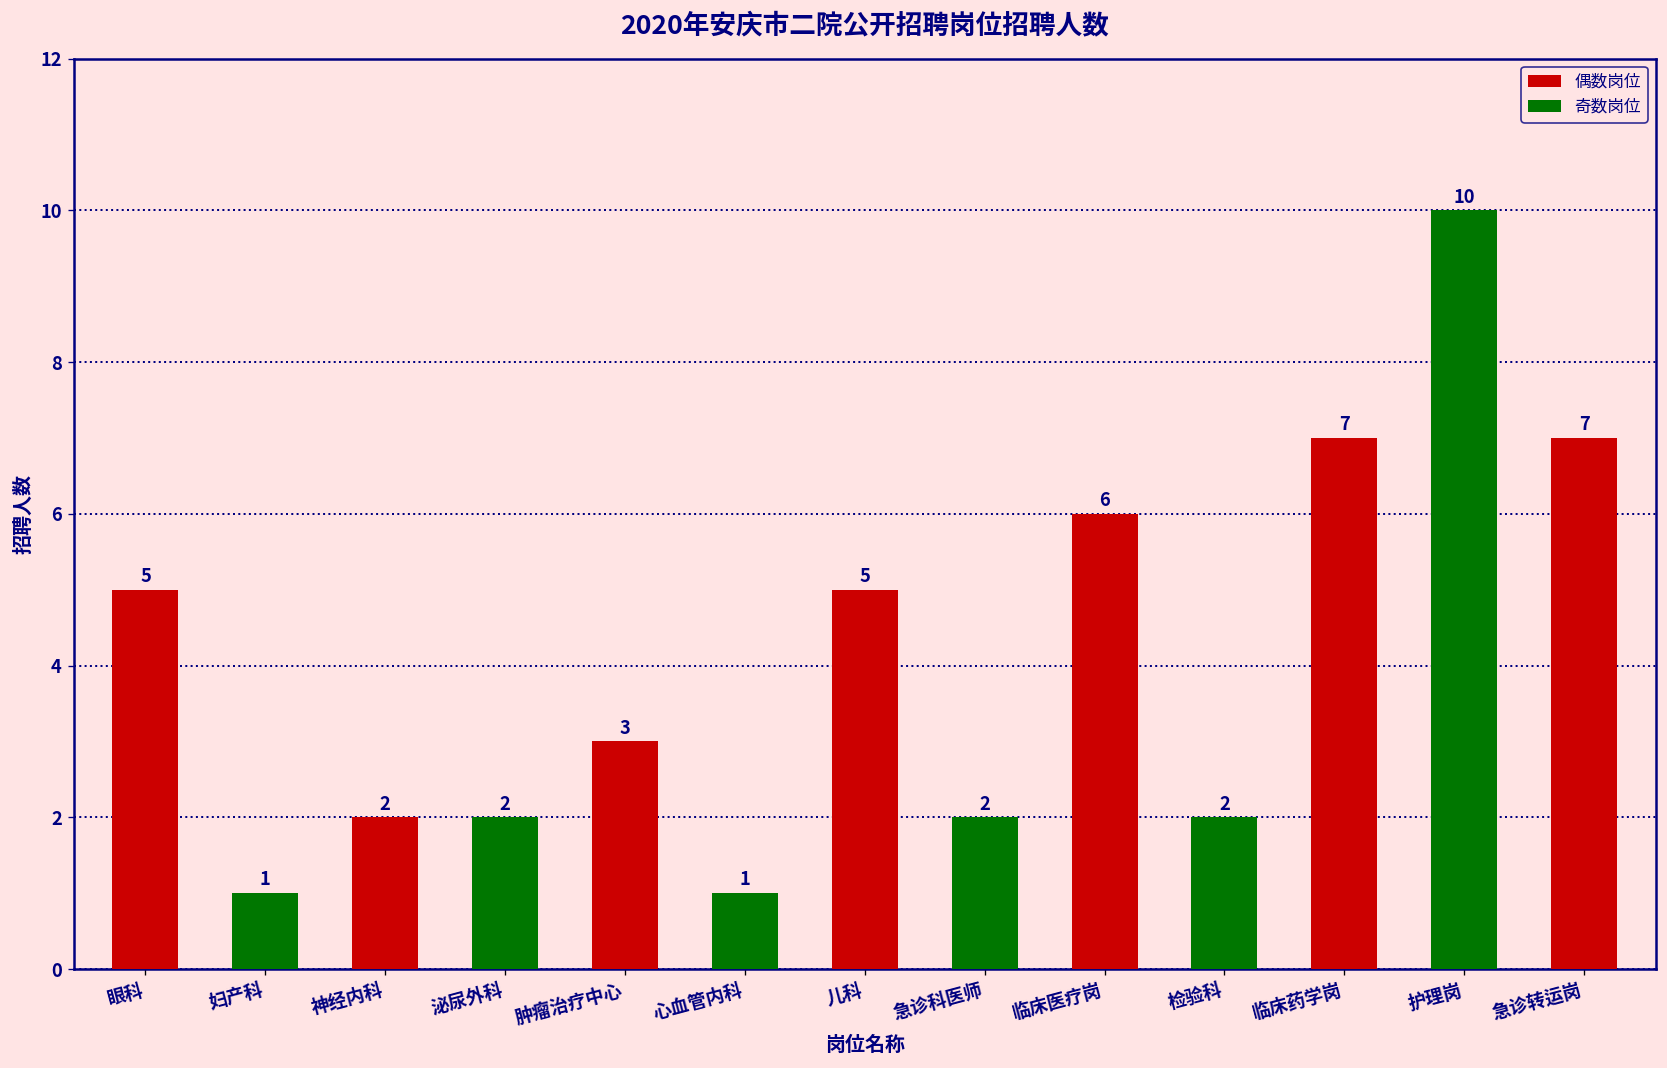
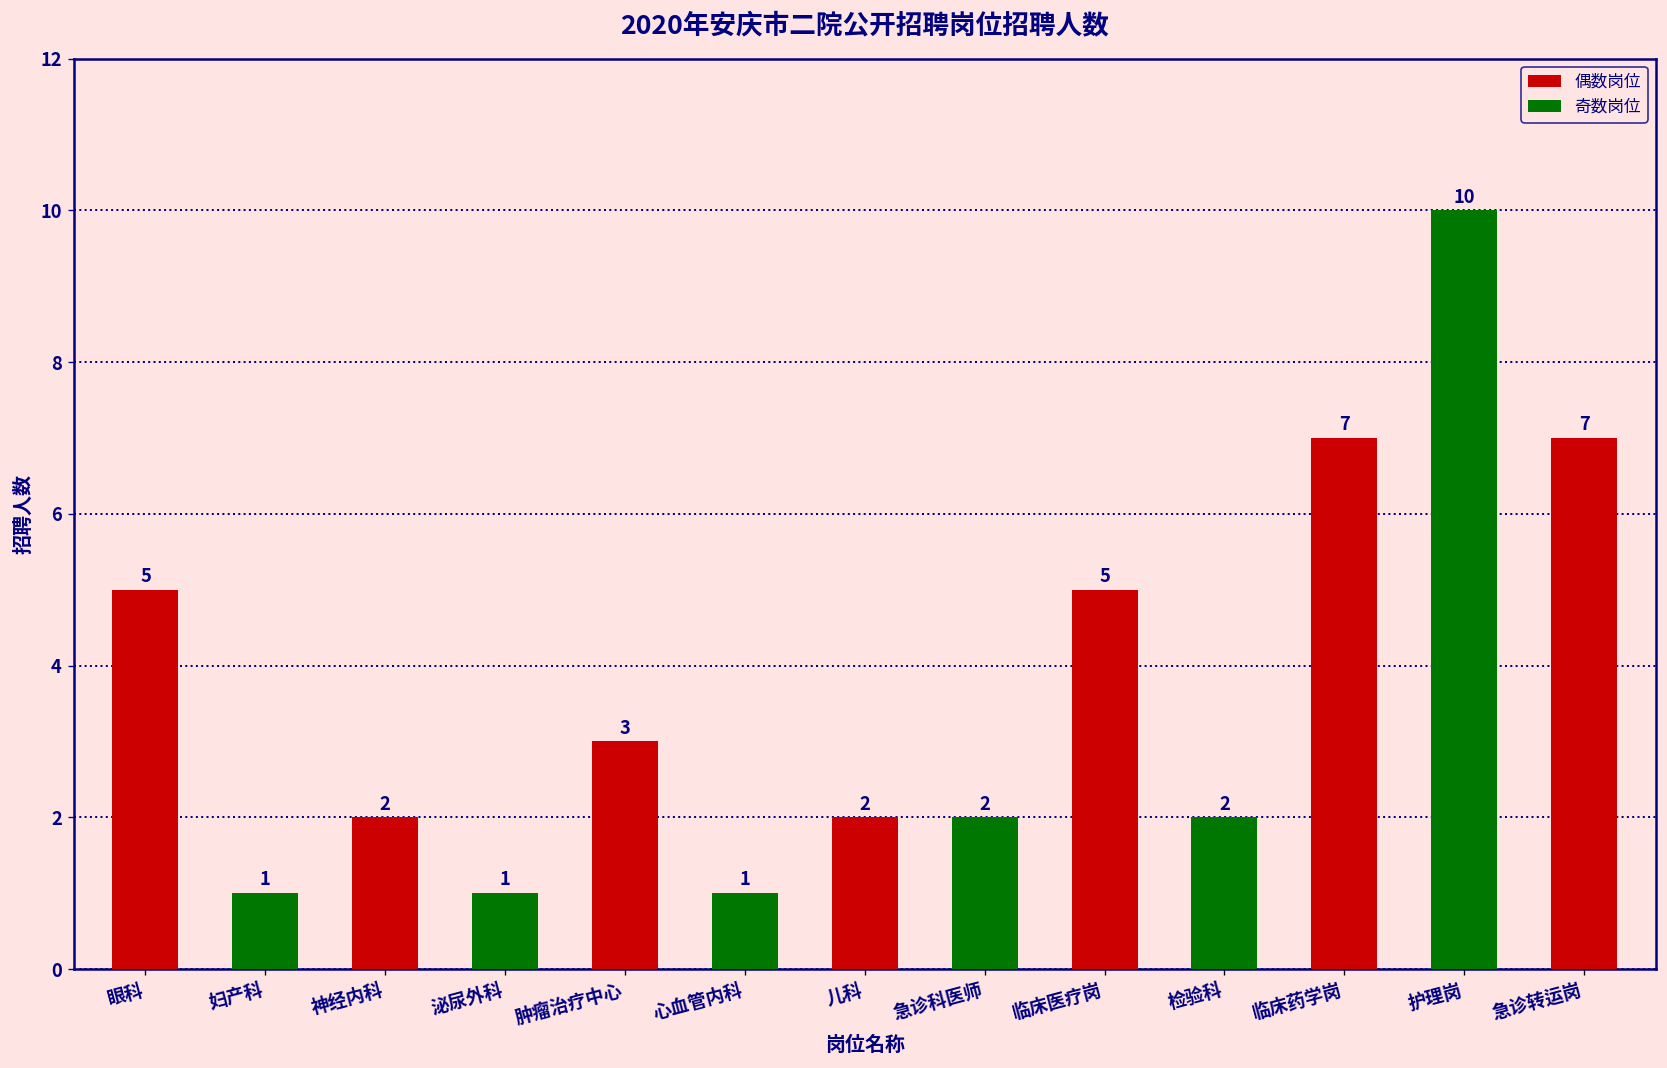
  {
    "偶数岗位": {
      "眼科": 5,
      "神经内科": 2,
      "肿瘤治疗中心": 3,
-     "儿科": 5,
-     "临床医疗岗": 6,
+     "儿科": 2,
+     "临床医疗岗": 5,
      "临床药学岗": 7,
      "急诊转运岗": 7
    },
    "奇数岗位": {
      "妇产科": 1,
-     "泌尿外科": 2,
+     "泌尿外科": 1,
      "心血管内科": 1,
      "急诊科医师": 2,
      "检验科": 2,
      "护理岗": 10
    }
  }
